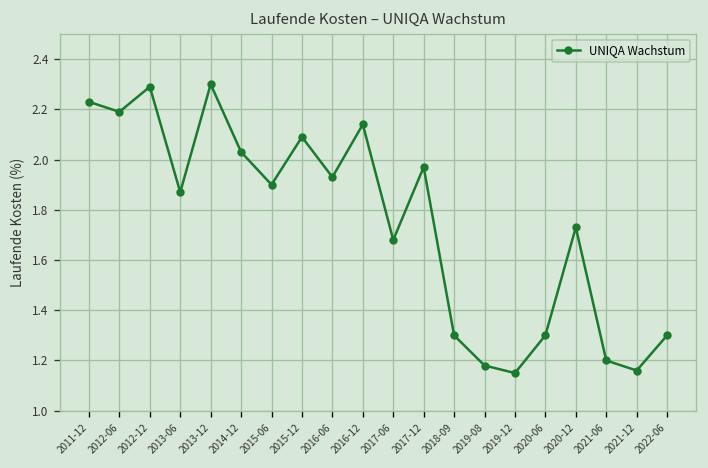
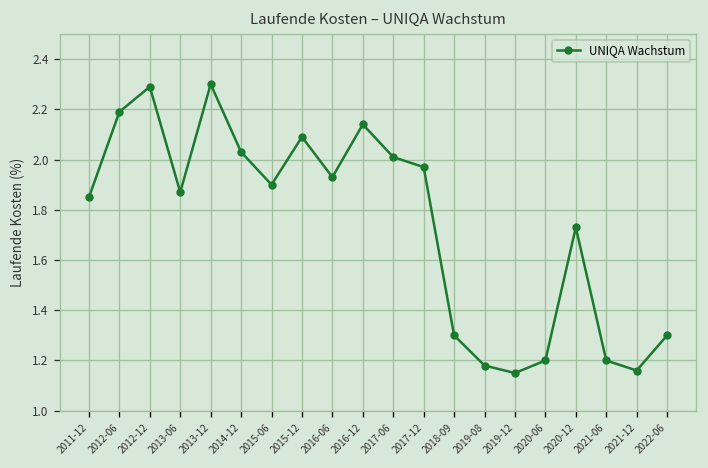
  {
-   "2011-12": 2.23,
+   "2011-12": 1.85,
    "2012-06": 2.19,
    "2012-12": 2.29,
    "2013-06": 1.87,
    "2013-12": 2.30,
    "2014-12": 2.03,
    "2015-06": 1.90,
    "2015-12": 2.09,
    "2016-06": 1.93,
    "2016-12": 2.14,
-   "2017-06": 1.68,
+   "2017-06": 2.01,
    "2017-12": 1.97,
    "2018-09": 1.30,
    "2019-08": 1.18,
    "2019-12": 1.15,
-   "2020-06": 1.3,
+   "2020-06": 1.2,
    "2020-12": 1.73,
    "2021-06": 1.20,
    "2021-12": 1.16,
    "2022-06": 1.30
  }
